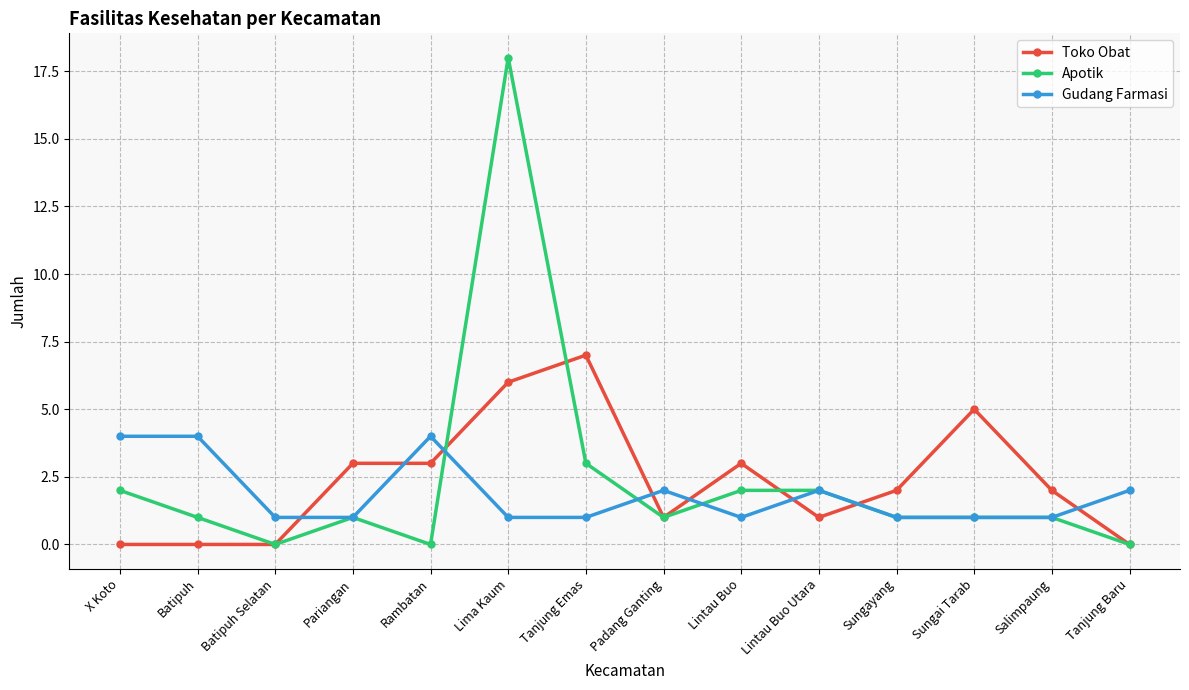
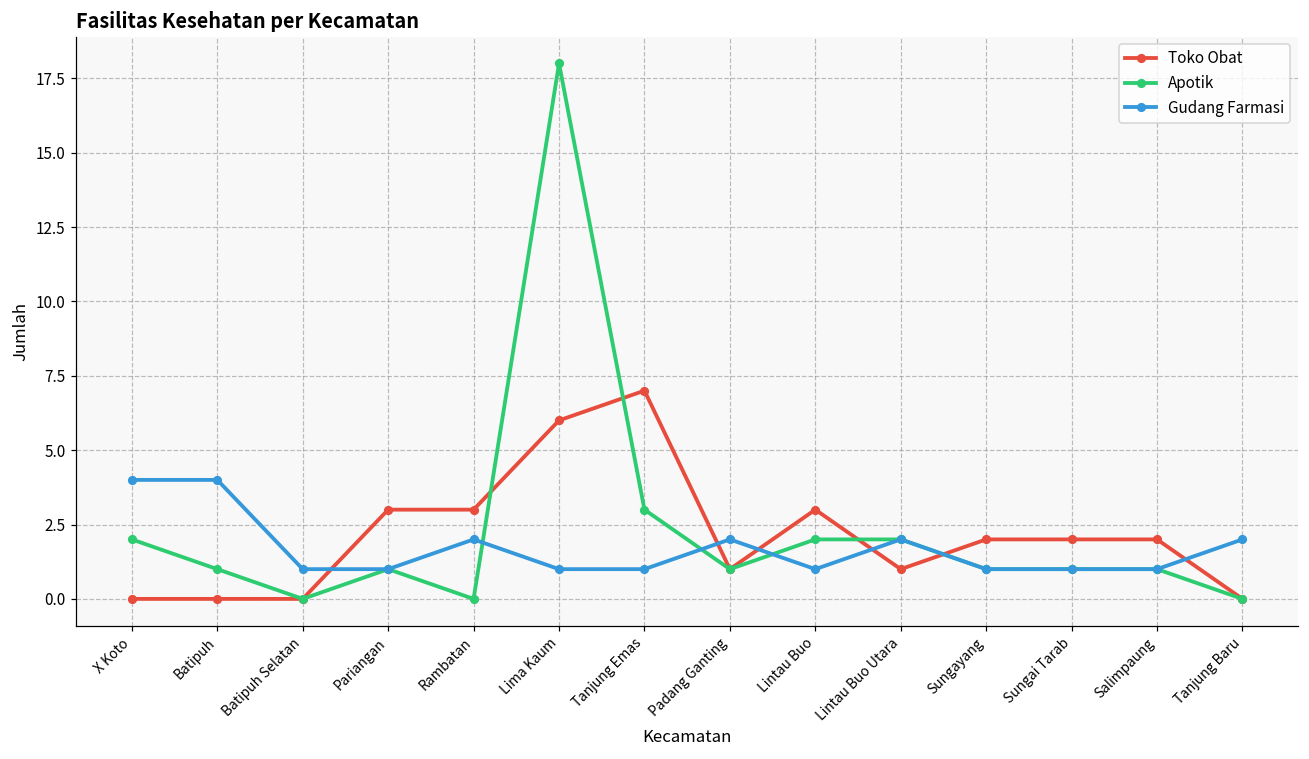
  {
    "Toko Obat": {
      "X Koto": 0,
      "Batipuh": 0,
      "Pariangan": 3,
      "Rambatan": 3,
      "Lima Kaum": 6,
      "Tanjung Emas": 7,
      "Lintau Buo": 3,
      "Lintau Buo Utara": 1,
      "Sungayang": 2,
-     "Sungai Tarab": 5,
+     "Sungai Tarab": 2,
      "Salimpaung": 2
    },
    "Apotik": {
      "X Koto": 2,
      "Batipuh": 1,
      "Rambatan": 0,
      "Lima Kaum": 18,
      "Tanjung Emas": 3,
      "Lintau Buo": 2
    },
    "Gudang Farmasi": {
      "X Koto": 4,
      "Batipuh": 4,
      "Batipuh Selatan": 1,
-     "Rambatan": 4,
+     "Rambatan": 2,
      "Lima Kaum": 1,
      "Tanjung Emas": 1,
      "Padang Ganting": 2,
      "Lintau Buo": 1,
      "Tanjung Baru": 2
    }
  }
